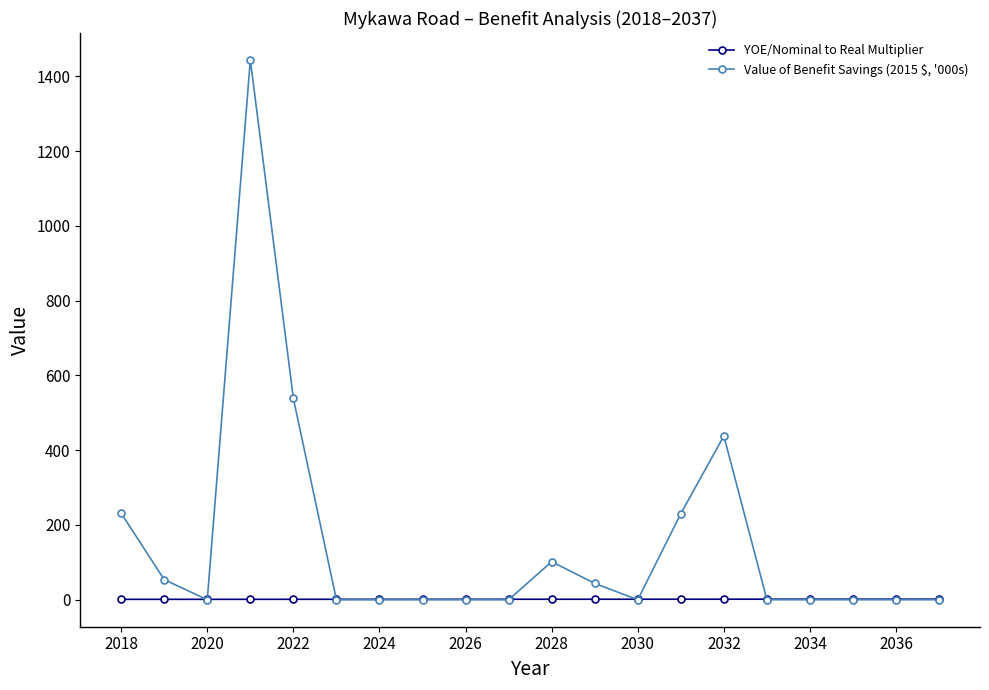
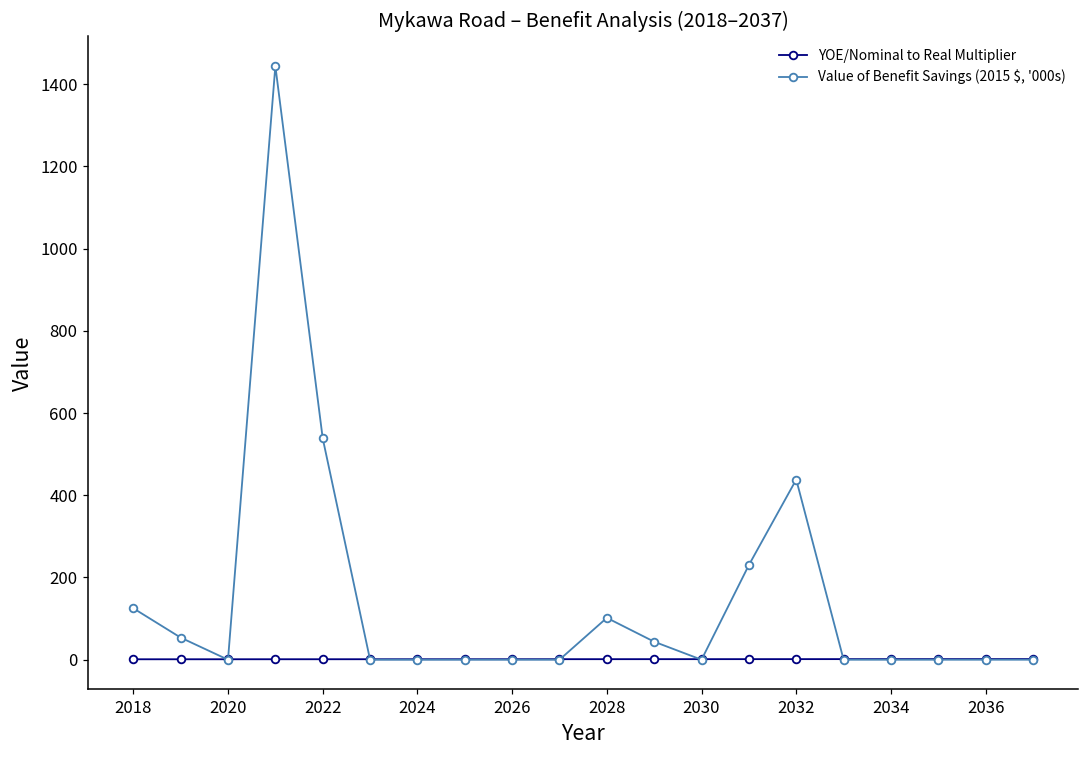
  {
    "YOE/Nominal to Real Multiplier": {
      "2018": 0,
      "2022": 0,
      "2028": 0,
      "2032": 0
    },
    "Value of Benefit Savings (2015 $, '000s)": {
-     "2018": 230,
+     "2018": 130,
      "2022": 540,
      "2028": 100,
      "2032": 440
    }
  }
